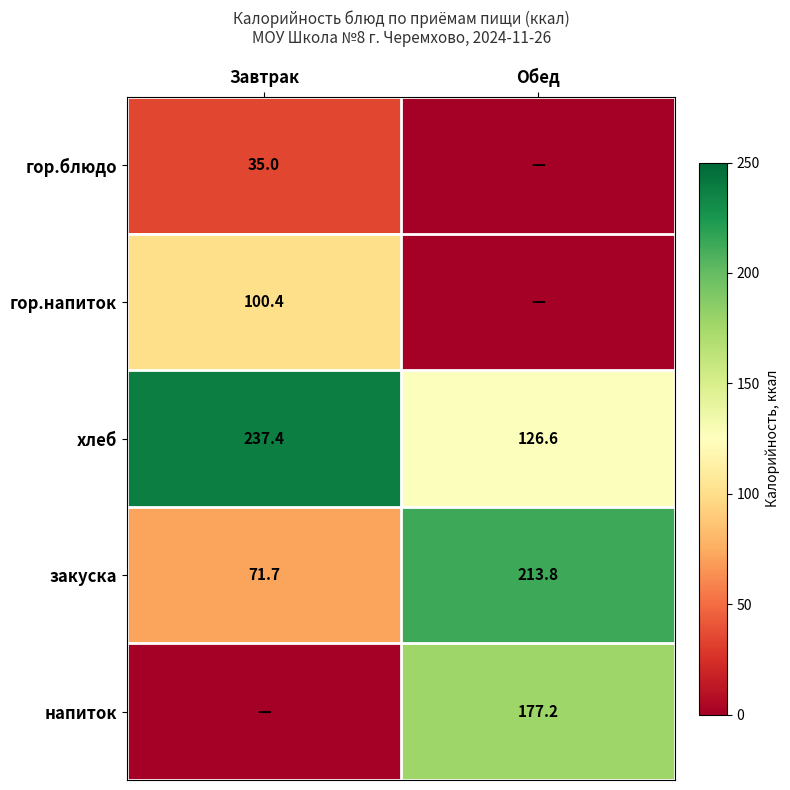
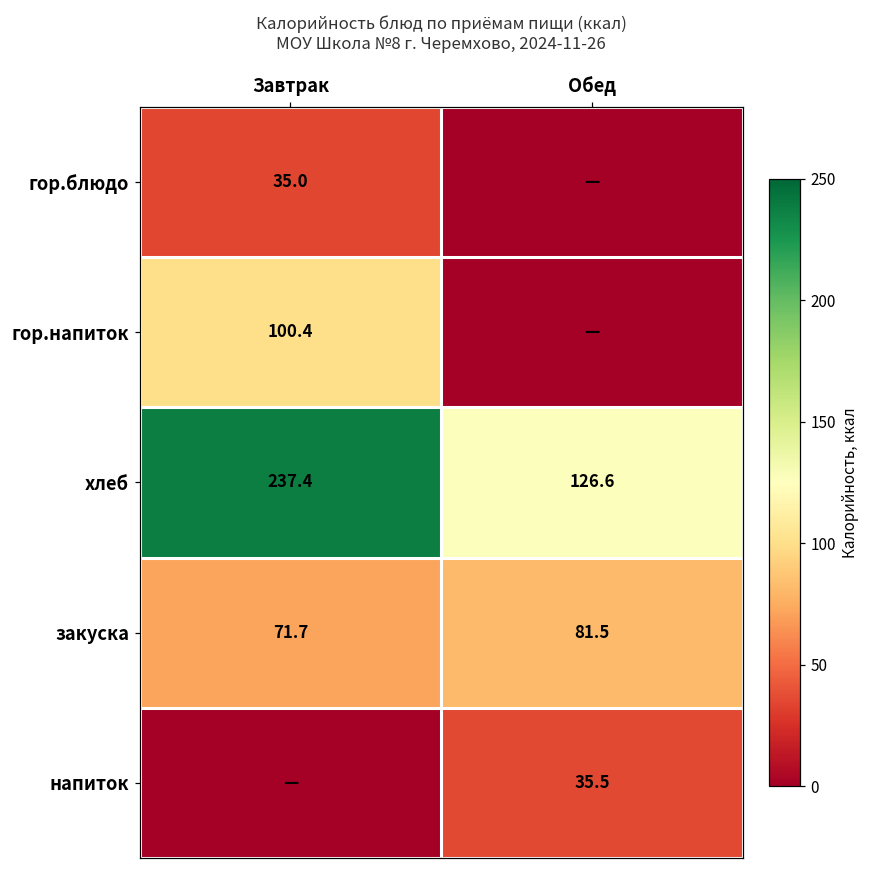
  {
    "гор.блюдо": {
      "Завтрак": 35.0
    },
    "гор.напиток": {
      "Завтрак": 100.4
    },
    "хлеб": {
      "Завтрак": 237.4,
      "Обед": 126.6
    },
    "закуска": {
      "Завтрак": 71.7,
-     "Обед": 213.8
+     "Обед": 81.5
    },
    "напиток": {
-     "Обед": 177.2
+     "Обед": 35.5
    }
  }
